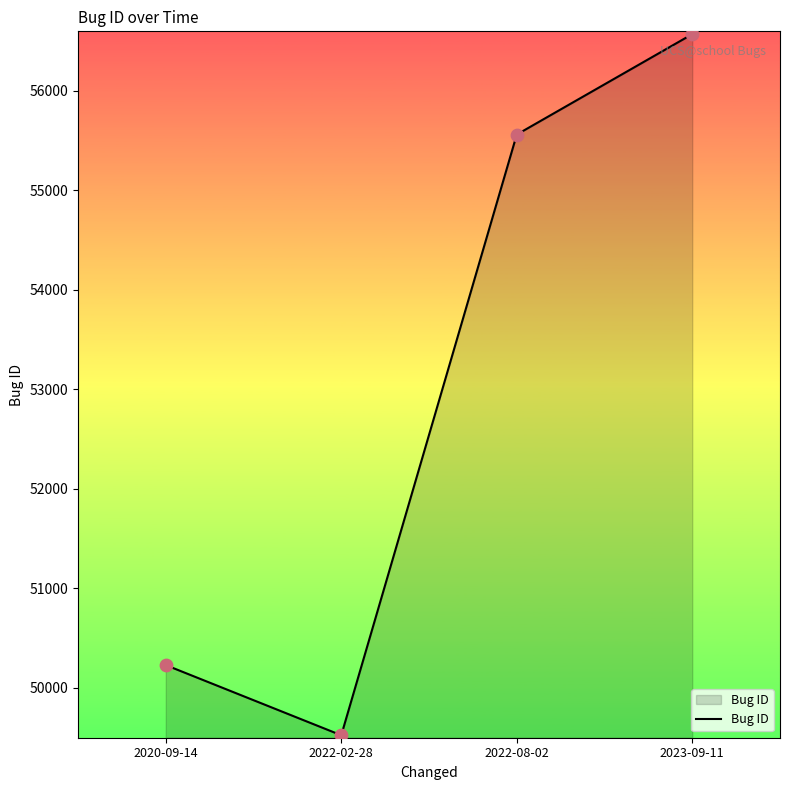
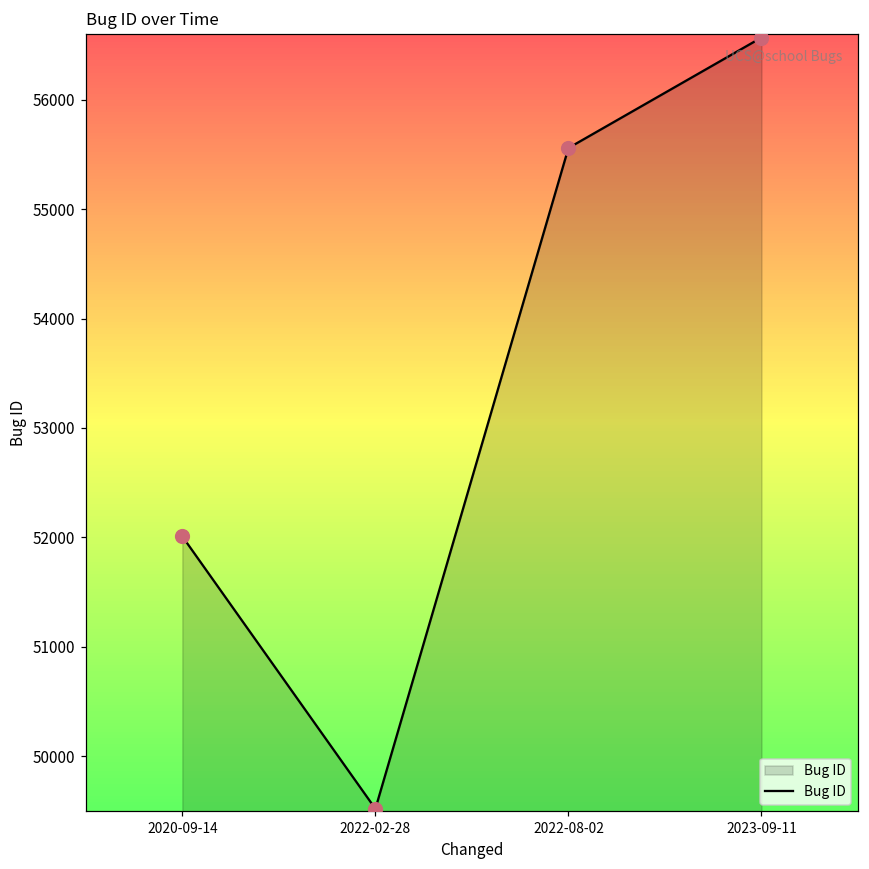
  {
-   "2020-09-14": 50200,
+   "2020-09-14": 52000,
    "2022-02-28": 49500,
    "2022-08-02": 55600,
    "2023-09-11": 56600
  }
